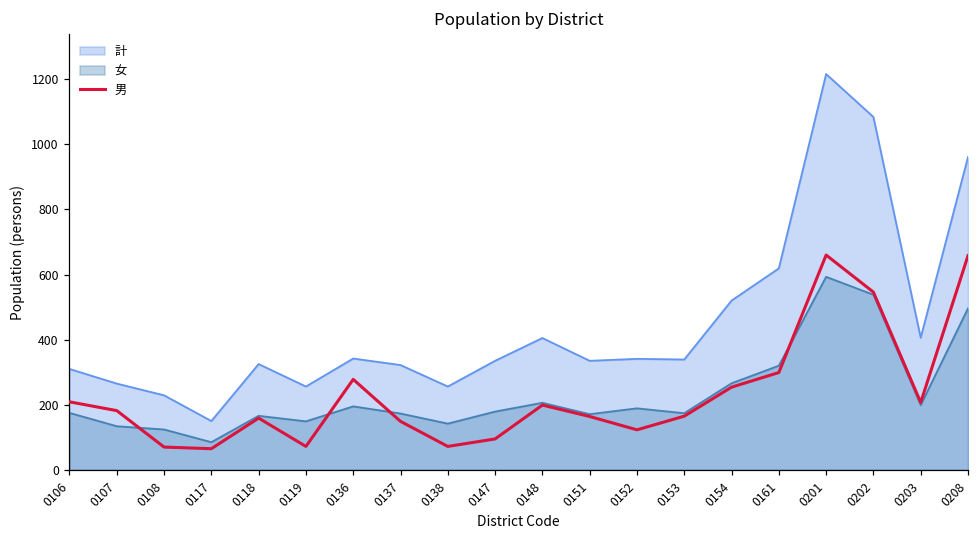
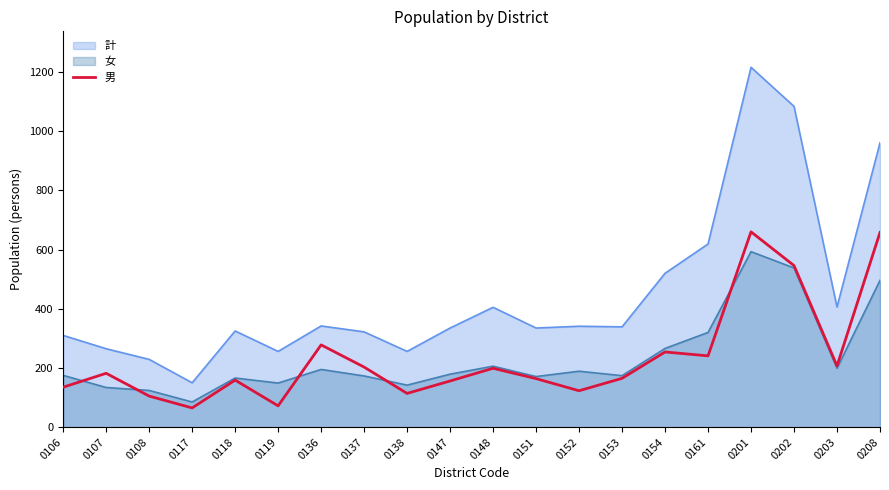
  {
    "男": {
-     "0106": 210,
+     "0106": 140,
      "0107": 180,
-     "0108": 70,
+     "0108": 110,
      "0117": 70,
      "0119": 70,
      "0136": 280,
-     "0137": 150,
-     "0138": 70,
-     "0147": 100,
+     "0137": 200,
+     "0138": 110,
+     "0147": 160,
      "0152": 120,
      "0153": 170,
      "0154": 250,
-     "0161": 300,
+     "0161": 240,
      "0201": 660,
      "0208": 660
    }
  }
